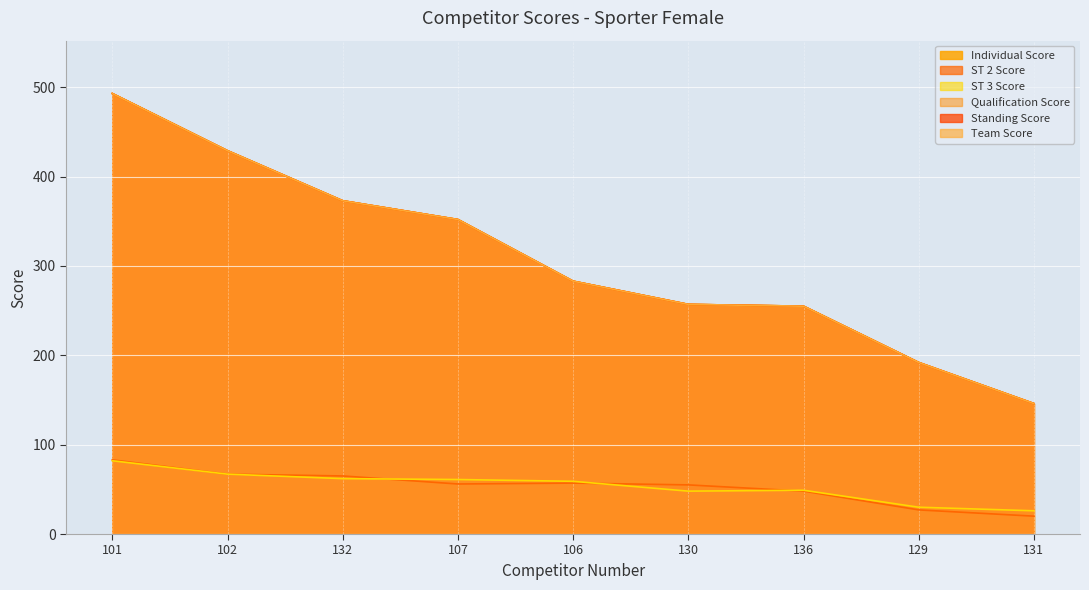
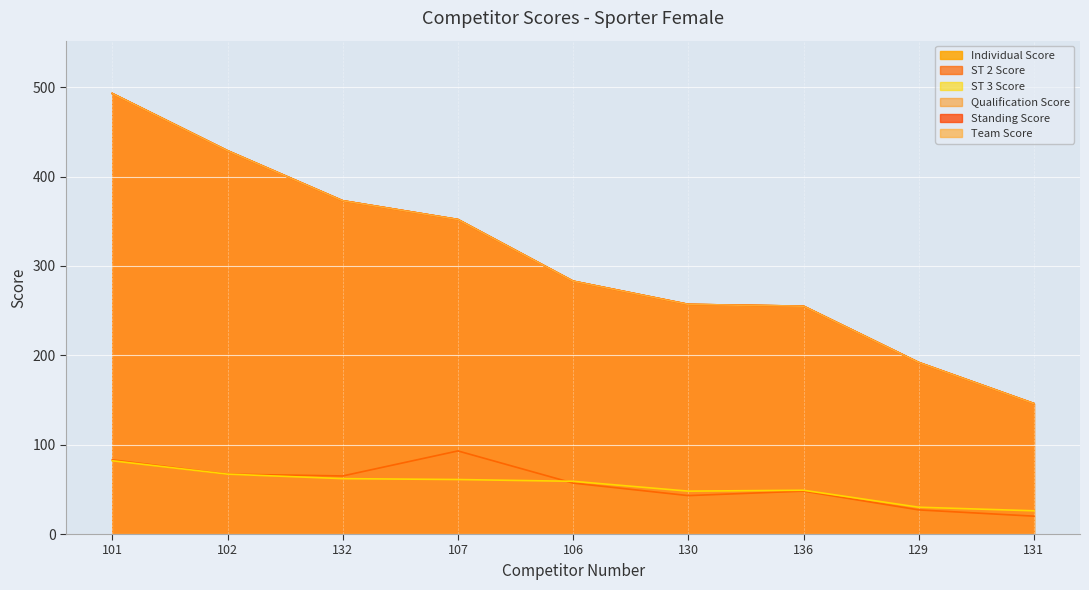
  {
    "ST 2 Score": {
      "132": 70,
-     "107": 60,
-     "130": 60,
+     "107": 90,
+     "130": 40,
      "129": 30,
      "131": 20
    }
  }
